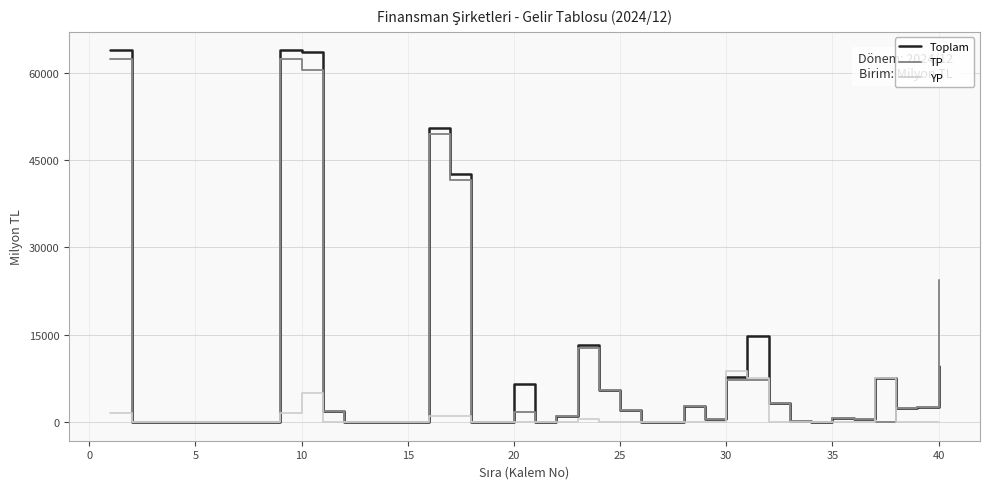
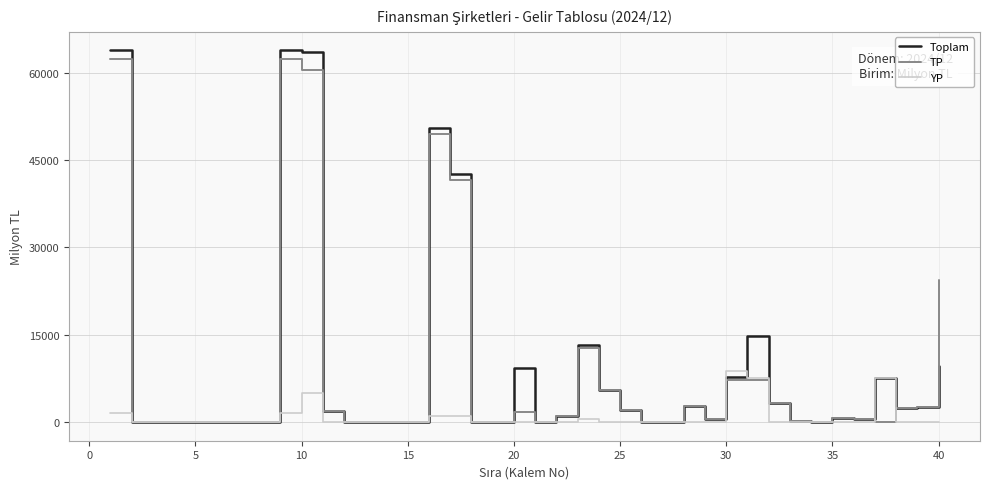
  {
    "Toplam": {
      "10": 64000,
-     "20": 7000,
+     "20": 9000,
      "30": 8000,
      "40": 10000
    },
    "TP": {
      "10": 60000,
      "20": 2000,
      "30": 7000,
      "40": 24000
    },
    "YP": {
      "10": 5000,
      "20": 0,
      "25": 0,
      "30": 9000,
      "35": 0,
      "40": 0
    }
  }
